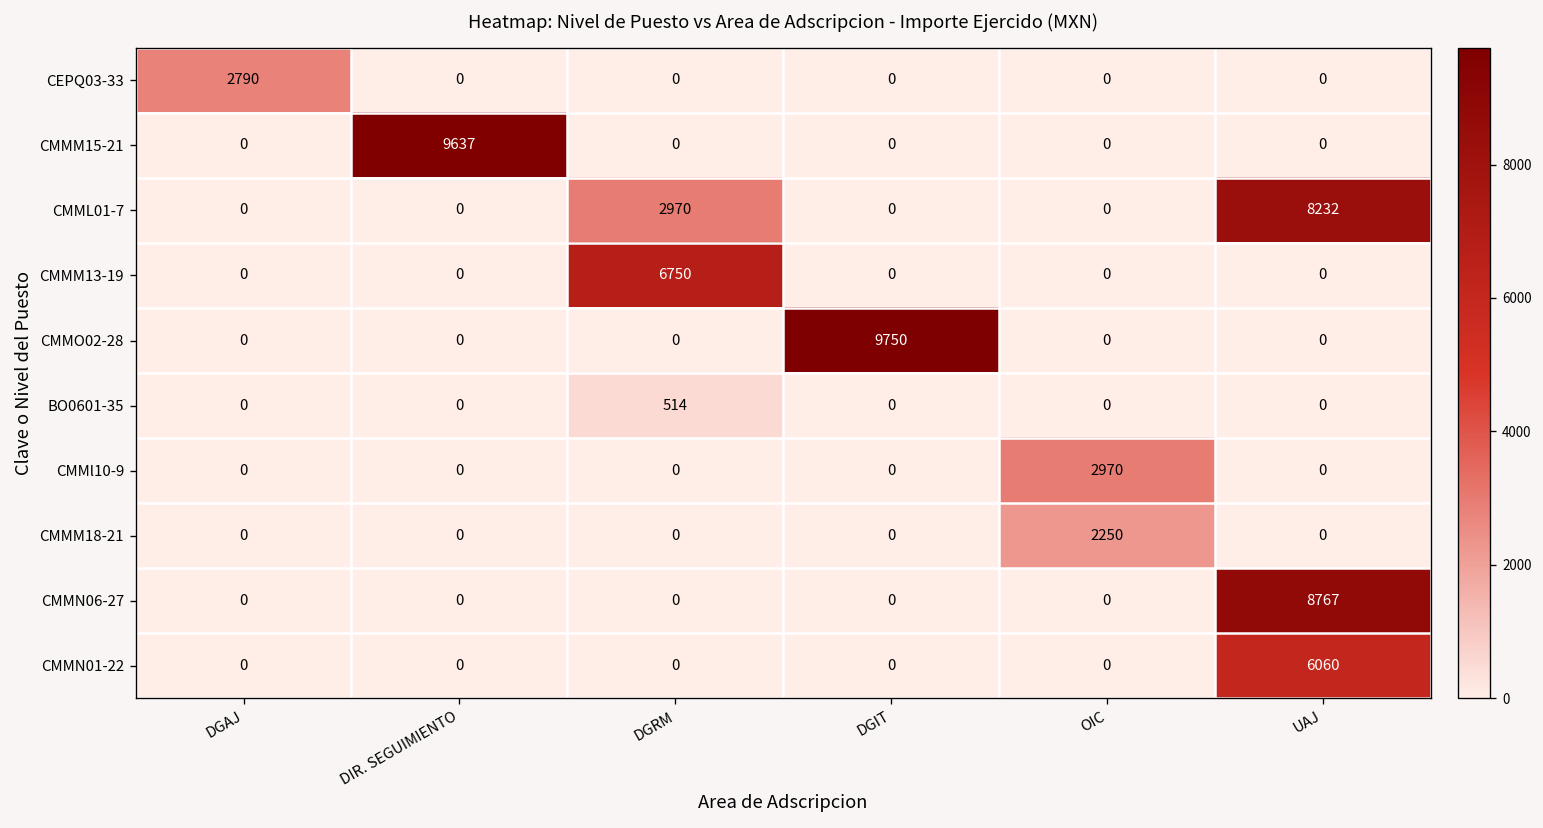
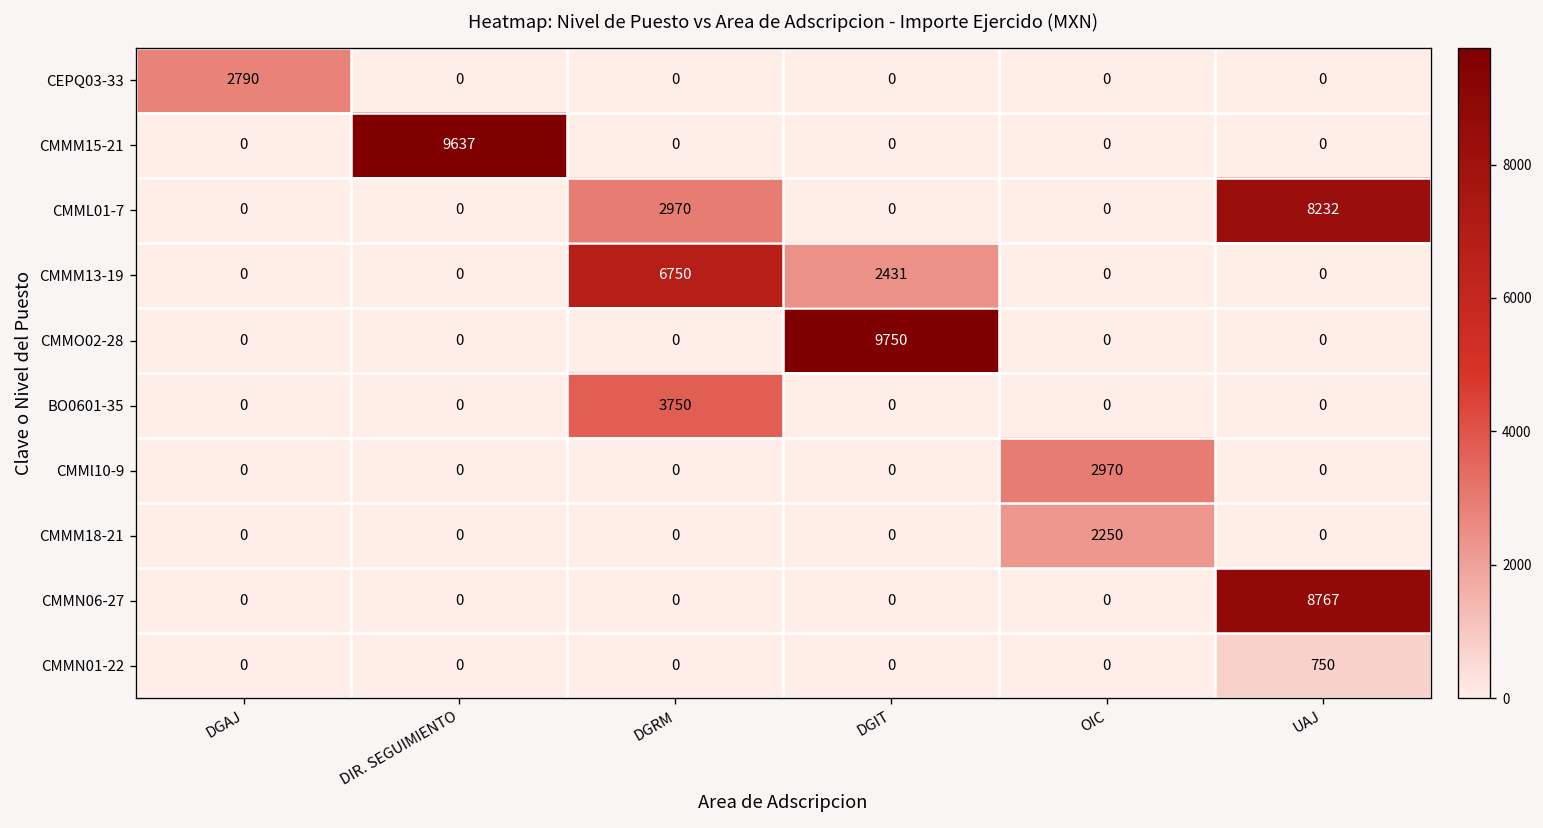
  {
    "CEPQ03-33": {
      "DGAJ": 2790,
      "DIR. SEGUIMIENTO": 0,
      "DGRM": 0,
      "DGIT": 0,
      "OIC": 0,
      "UAJ": 0
    },
    "CMMM15-21": {
      "DGAJ": 0,
      "DIR. SEGUIMIENTO": 9637,
      "DGRM": 0,
      "DGIT": 0,
      "OIC": 0,
      "UAJ": 0
    },
    "CMML01-7": {
      "DGAJ": 0,
      "DIR. SEGUIMIENTO": 0,
      "DGRM": 2970,
      "DGIT": 0,
      "OIC": 0,
      "UAJ": 8232
    },
    "CMMM13-19": {
      "DGAJ": 0,
      "DIR. SEGUIMIENTO": 0,
      "DGRM": 6750,
-     "DGIT": 0,
+     "DGIT": 2431,
      "OIC": 0,
      "UAJ": 0
    },
    "CMMO02-28": {
      "DGAJ": 0,
      "DIR. SEGUIMIENTO": 0,
      "DGRM": 0,
      "DGIT": 9750,
      "OIC": 0,
      "UAJ": 0
    },
    "BO0601-35": {
      "DGAJ": 0,
      "DIR. SEGUIMIENTO": 0,
-     "DGRM": 514,
+     "DGRM": 3750,
      "DGIT": 0,
      "OIC": 0,
      "UAJ": 0
    },
    "CMMl10-9": {
      "DGAJ": 0,
      "DIR. SEGUIMIENTO": 0,
      "DGRM": 0,
      "DGIT": 0,
      "OIC": 2970,
      "UAJ": 0
    },
    "CMMM18-21": {
      "DGAJ": 0,
      "DIR. SEGUIMIENTO": 0,
      "DGRM": 0,
      "DGIT": 0,
      "OIC": 2250,
      "UAJ": 0
    },
    "CMMN06-27": {
      "DGAJ": 0,
      "DIR. SEGUIMIENTO": 0,
      "DGRM": 0,
      "DGIT": 0,
      "OIC": 0,
      "UAJ": 8767
    },
    "CMMN01-22": {
      "DGAJ": 0,
      "DIR. SEGUIMIENTO": 0,
      "DGRM": 0,
      "DGIT": 0,
      "OIC": 0,
-     "UAJ": 6060
+     "UAJ": 750
    }
  }
